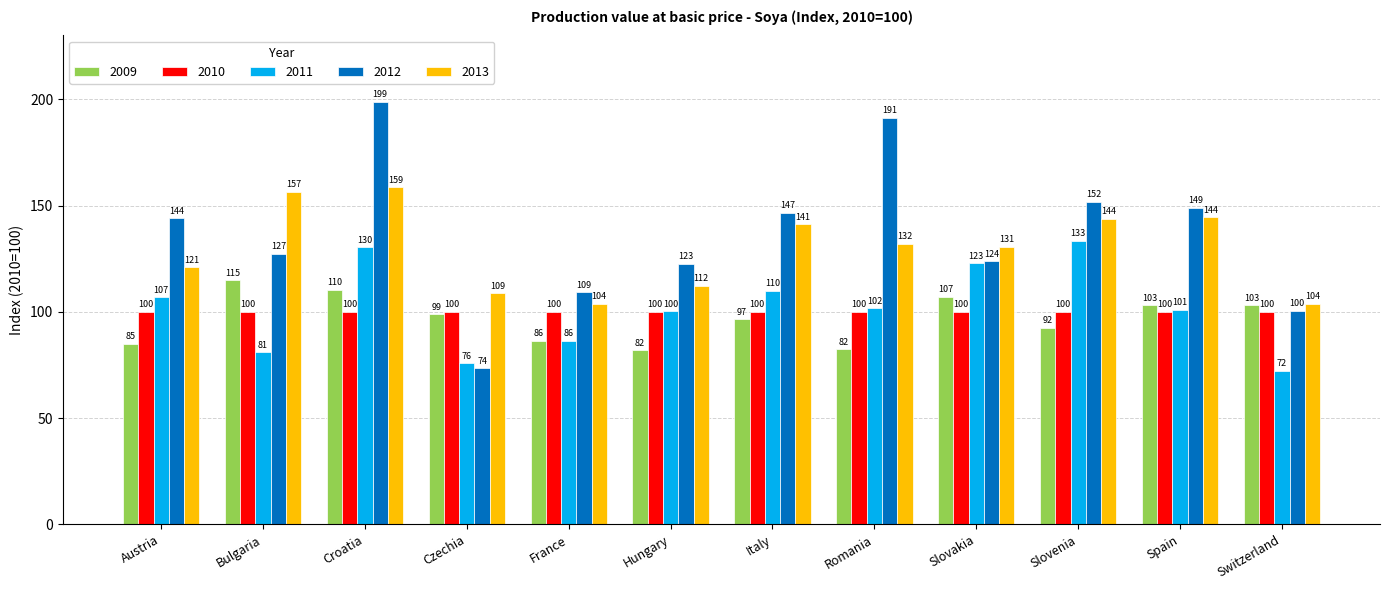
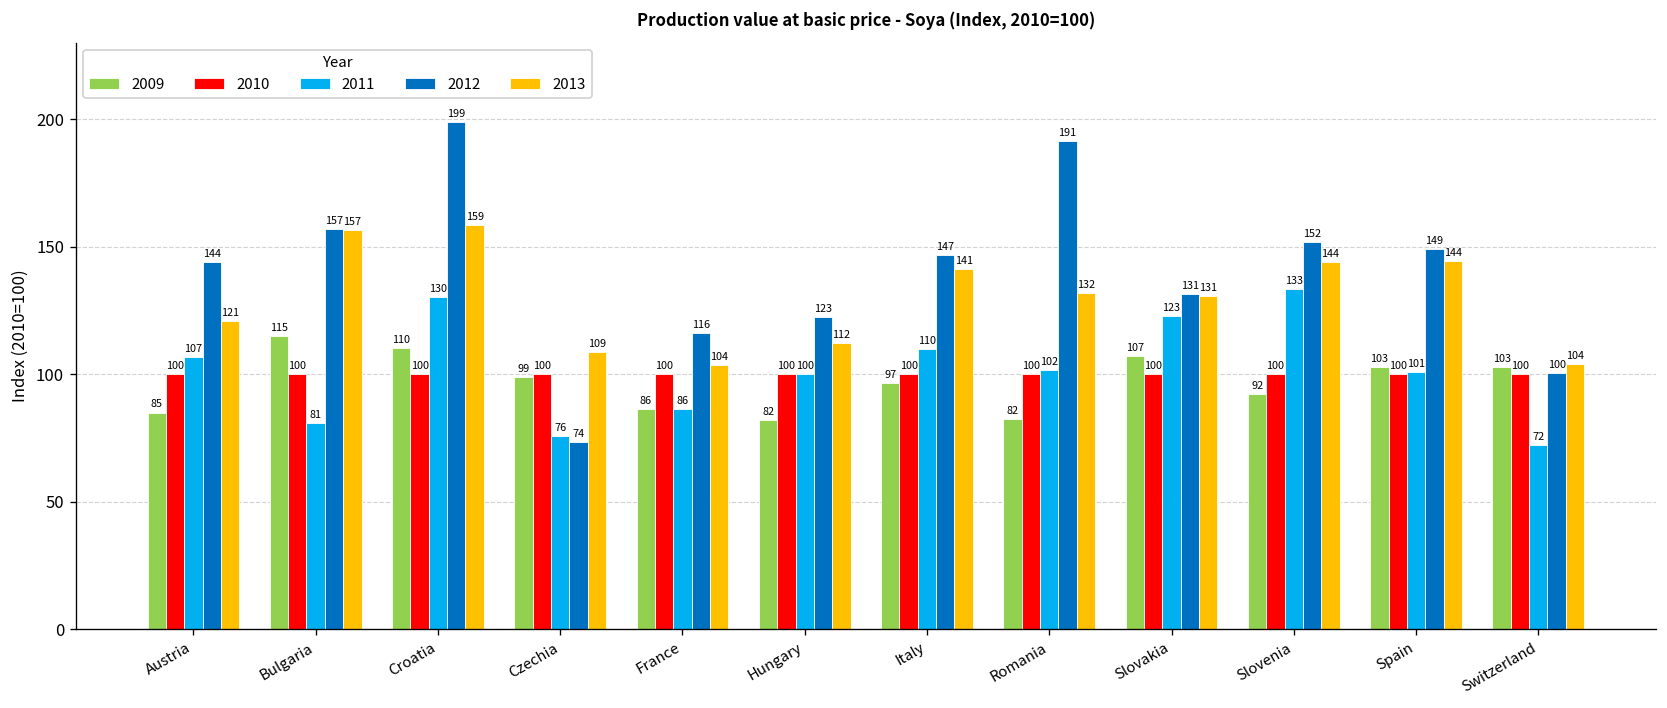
  {
    "2009": {
      "Austria": 85,
      "Bulgaria": 115,
      "Croatia": 110,
      "Czechia": 99,
      "France": 86,
      "Hungary": 82,
      "Italy": 97,
      "Romania": 82,
      "Slovakia": 107,
      "Slovenia": 92,
      "Spain": 103,
      "Switzerland": 103
    },
    "2010": {
      "Austria": 100,
      "Bulgaria": 100,
      "Croatia": 100,
      "Czechia": 100,
      "France": 100,
      "Hungary": 100,
      "Italy": 100,
      "Romania": 100,
      "Slovakia": 100,
      "Slovenia": 100,
      "Spain": 100,
      "Switzerland": 100
    },
    "2011": {
      "Austria": 107,
      "Bulgaria": 81,
      "Croatia": 130,
      "Czechia": 76,
      "France": 86,
      "Hungary": 100,
      "Italy": 110,
      "Romania": 102,
      "Slovakia": 123,
      "Slovenia": 133,
      "Spain": 101,
      "Switzerland": 72
    },
    "2012": {
      "Austria": 144,
-     "Bulgaria": 127,
+     "Bulgaria": 157,
      "Croatia": 199,
      "Czechia": 74,
-     "France": 109,
+     "France": 116,
      "Hungary": 123,
      "Italy": 147,
      "Romania": 191,
-     "Slovakia": 124,
+     "Slovakia": 131,
      "Slovenia": 152,
      "Spain": 149,
      "Switzerland": 100
    },
    "2013": {
      "Austria": 121,
      "Bulgaria": 157,
      "Croatia": 159,
      "Czechia": 109,
      "France": 104,
      "Hungary": 112,
      "Italy": 141,
      "Romania": 132,
      "Slovakia": 131,
      "Slovenia": 144,
      "Spain": 144,
      "Switzerland": 104
    }
  }
